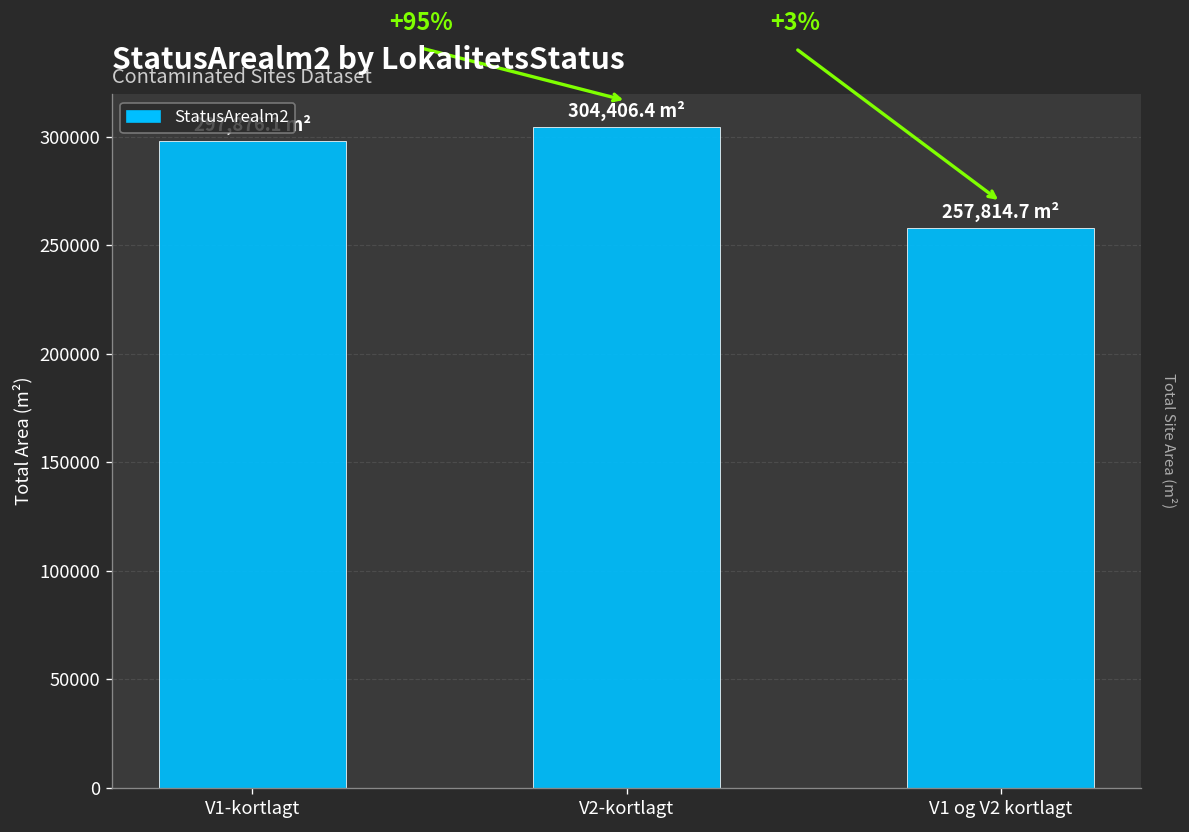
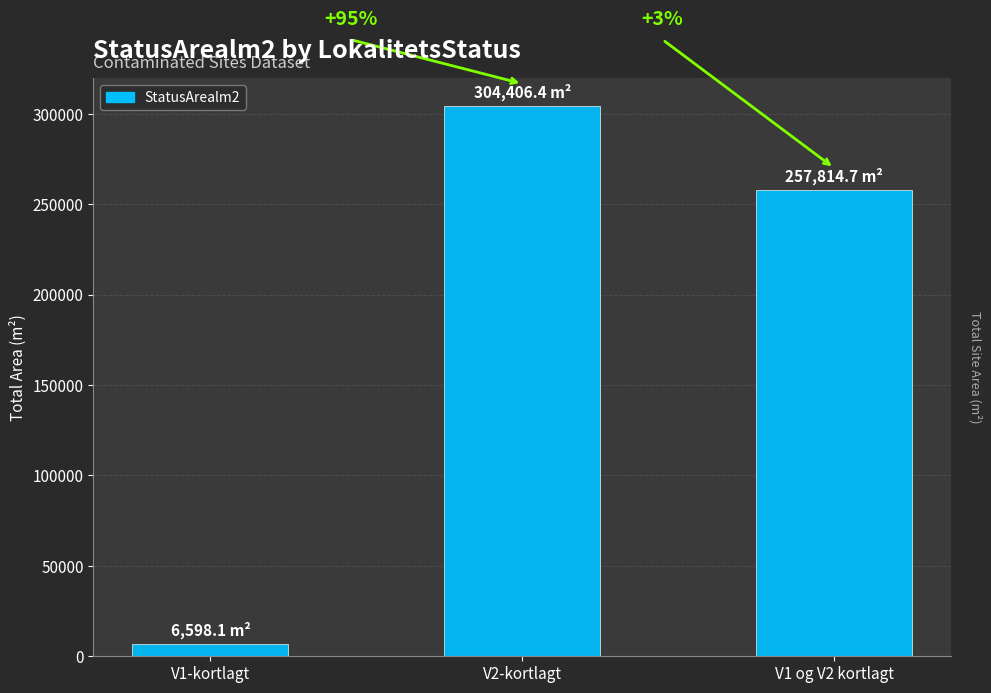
  {
-   "V1-kortlagt": "297,876.1",
+   "V1-kortlagt": "6,598.1",
    "V2-kortlagt": "304,406.4",
    "V1 og V2 kortlagt": "257,814.7"
  }
